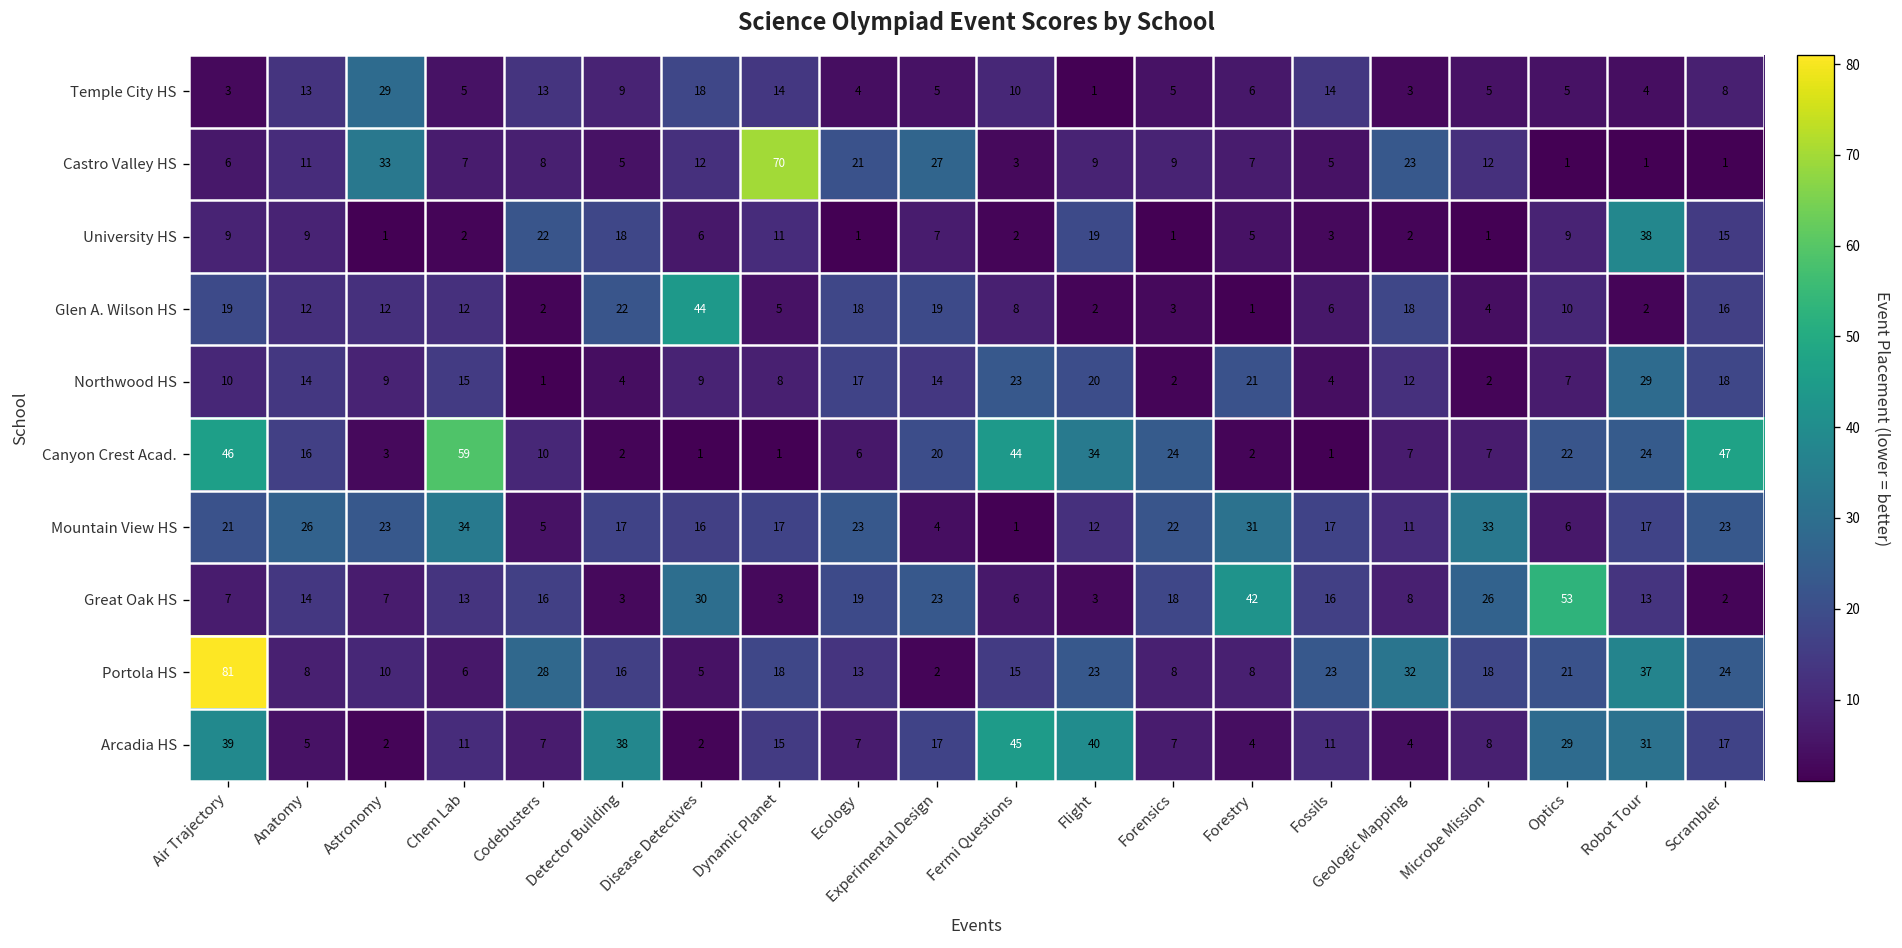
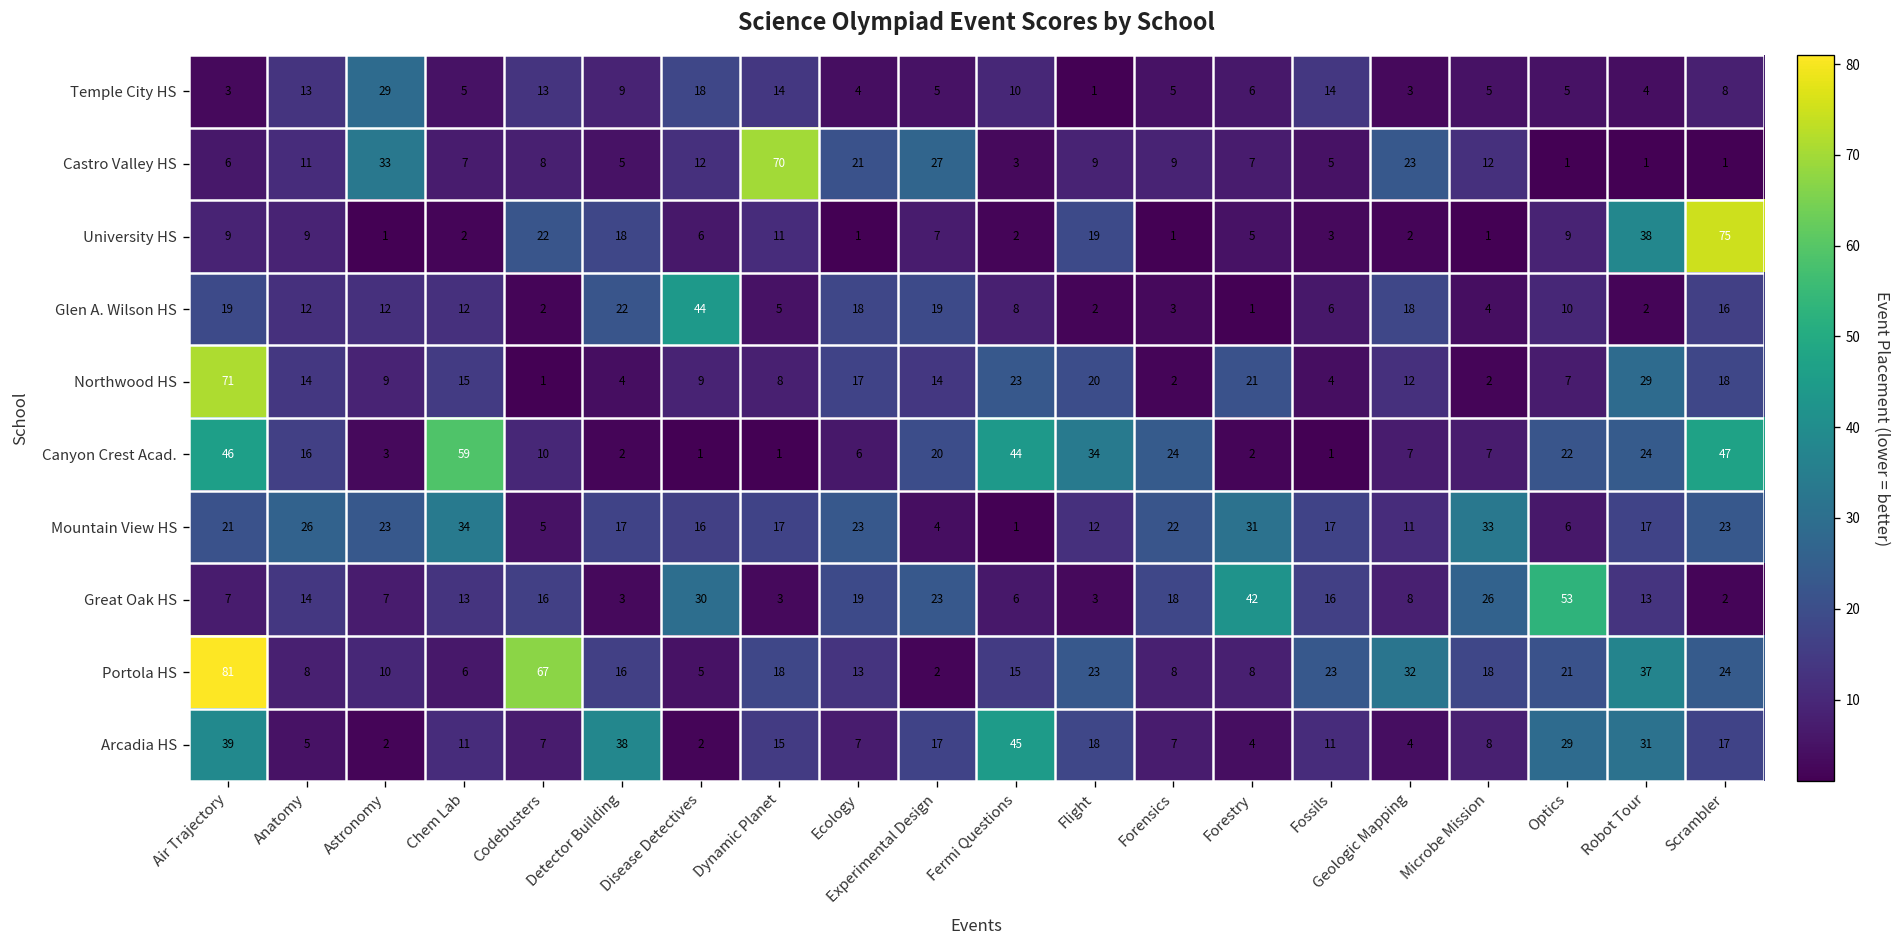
  {
    "Temple City HS": {
      "Air Trajectory": 3,
      "Anatomy": 13,
      "Astronomy": 29,
      "Chem Lab": 5,
      "Codebusters": 13,
      "Detector Building": 9,
      "Disease Detectives": 18,
      "Dynamic Planet": 14,
      "Ecology": 4,
      "Experimental Design": 5,
      "Fermi Questions": 10,
      "Flight": 1,
      "Forensics": 5,
      "Forestry": 6,
      "Fossils": 14,
      "Geologic Mapping": 3,
      "Microbe Mission": 5,
      "Optics": 5,
      "Robot Tour": 4,
      "Scrambler": 8
    },
    "Castro Valley HS": {
      "Air Trajectory": 6,
      "Anatomy": 11,
      "Astronomy": 33,
      "Chem Lab": 7,
      "Codebusters": 8,
      "Detector Building": 5,
      "Disease Detectives": 12,
      "Dynamic Planet": 70,
      "Ecology": 21,
      "Experimental Design": 27,
      "Fermi Questions": 3,
      "Flight": 9,
      "Forensics": 9,
      "Forestry": 7,
      "Fossils": 5,
      "Geologic Mapping": 23,
      "Microbe Mission": 12,
      "Optics": 1,
      "Robot Tour": 1,
      "Scrambler": 1
    },
    "University HS": {
      "Air Trajectory": 9,
      "Anatomy": 9,
      "Astronomy": 1,
      "Chem Lab": 2,
      "Codebusters": 22,
      "Detector Building": 18,
      "Disease Detectives": 6,
      "Dynamic Planet": 11,
      "Ecology": 1,
      "Experimental Design": 7,
      "Fermi Questions": 2,
      "Flight": 19,
      "Forensics": 1,
      "Forestry": 5,
      "Fossils": 3,
      "Geologic Mapping": 2,
      "Microbe Mission": 1,
      "Optics": 9,
      "Robot Tour": 38,
-     "Scrambler": 15
+     "Scrambler": 75
    },
    "Glen A. Wilson HS": {
      "Air Trajectory": 19,
      "Anatomy": 12,
      "Astronomy": 12,
      "Chem Lab": 12,
      "Codebusters": 2,
      "Detector Building": 22,
      "Disease Detectives": 44,
      "Dynamic Planet": 5,
      "Ecology": 18,
      "Experimental Design": 19,
      "Fermi Questions": 8,
      "Flight": 2,
      "Forensics": 3,
      "Forestry": 1,
      "Fossils": 6,
      "Geologic Mapping": 18,
      "Microbe Mission": 4,
      "Optics": 10,
      "Robot Tour": 2,
      "Scrambler": 16
    },
    "Northwood HS": {
-     "Air Trajectory": 10,
+     "Air Trajectory": 71,
      "Anatomy": 14,
      "Astronomy": 9,
      "Chem Lab": 15,
      "Codebusters": 1,
      "Detector Building": 4,
      "Disease Detectives": 9,
      "Dynamic Planet": 8,
      "Ecology": 17,
      "Experimental Design": 14,
      "Fermi Questions": 23,
      "Flight": 20,
      "Forensics": 2,
      "Forestry": 21,
      "Fossils": 4,
      "Geologic Mapping": 12,
      "Microbe Mission": 2,
      "Optics": 7,
      "Robot Tour": 29,
      "Scrambler": 18
    },
    "Canyon Crest Acad.": {
      "Air Trajectory": 46,
      "Anatomy": 16,
      "Astronomy": 3,
      "Chem Lab": 59,
      "Codebusters": 10,
      "Detector Building": 2,
      "Disease Detectives": 1,
      "Dynamic Planet": 1,
      "Ecology": 6,
      "Experimental Design": 20,
      "Fermi Questions": 44,
      "Flight": 34,
      "Forensics": 24,
      "Forestry": 2,
      "Fossils": 1,
      "Geologic Mapping": 7,
      "Microbe Mission": 7,
      "Optics": 22,
      "Robot Tour": 24,
      "Scrambler": 47
    },
    "Mountain View HS": {
      "Air Trajectory": 21,
      "Anatomy": 26,
      "Astronomy": 23,
      "Chem Lab": 34,
      "Codebusters": 5,
      "Detector Building": 17,
      "Disease Detectives": 16,
      "Dynamic Planet": 17,
      "Ecology": 23,
      "Experimental Design": 4,
      "Fermi Questions": 1,
      "Flight": 12,
      "Forensics": 22,
      "Forestry": 31,
      "Fossils": 17,
      "Geologic Mapping": 11,
      "Microbe Mission": 33,
      "Optics": 6,
      "Robot Tour": 17,
      "Scrambler": 23
    },
    "Great Oak HS": {
      "Air Trajectory": 7,
      "Anatomy": 14,
      "Astronomy": 7,
      "Chem Lab": 13,
      "Codebusters": 16,
      "Detector Building": 3,
      "Disease Detectives": 30,
      "Dynamic Planet": 3,
      "Ecology": 19,
      "Experimental Design": 23,
      "Fermi Questions": 6,
      "Flight": 3,
      "Forensics": 18,
      "Forestry": 42,
      "Fossils": 16,
      "Geologic Mapping": 8,
      "Microbe Mission": 26,
      "Optics": 53,
      "Robot Tour": 13,
      "Scrambler": 2
    },
    "Portola HS": {
      "Air Trajectory": 81,
      "Anatomy": 8,
      "Astronomy": 10,
      "Chem Lab": 6,
-     "Codebusters": 28,
+     "Codebusters": 67,
      "Detector Building": 16,
      "Disease Detectives": 5,
      "Dynamic Planet": 18,
      "Ecology": 13,
      "Experimental Design": 2,
      "Fermi Questions": 15,
      "Flight": 23,
      "Forensics": 8,
      "Forestry": 8,
      "Fossils": 23,
      "Geologic Mapping": 32,
      "Microbe Mission": 18,
      "Optics": 21,
      "Robot Tour": 37,
      "Scrambler": 24
    },
    "Arcadia HS": {
      "Air Trajectory": 39,
      "Anatomy": 5,
      "Astronomy": 2,
      "Chem Lab": 11,
      "Codebusters": 7,
      "Detector Building": 38,
      "Disease Detectives": 2,
      "Dynamic Planet": 15,
      "Ecology": 7,
      "Experimental Design": 17,
      "Fermi Questions": 45,
-     "Flight": 40,
+     "Flight": 18,
      "Forensics": 7,
      "Forestry": 4,
      "Fossils": 11,
      "Geologic Mapping": 4,
      "Microbe Mission": 8,
      "Optics": 29,
      "Robot Tour": 31,
      "Scrambler": 17
    }
  }
